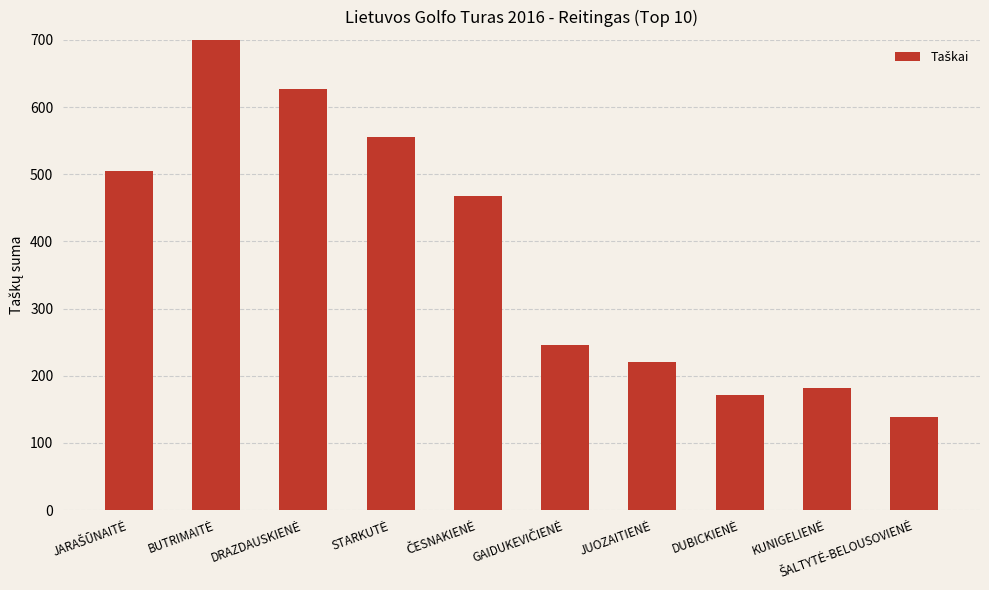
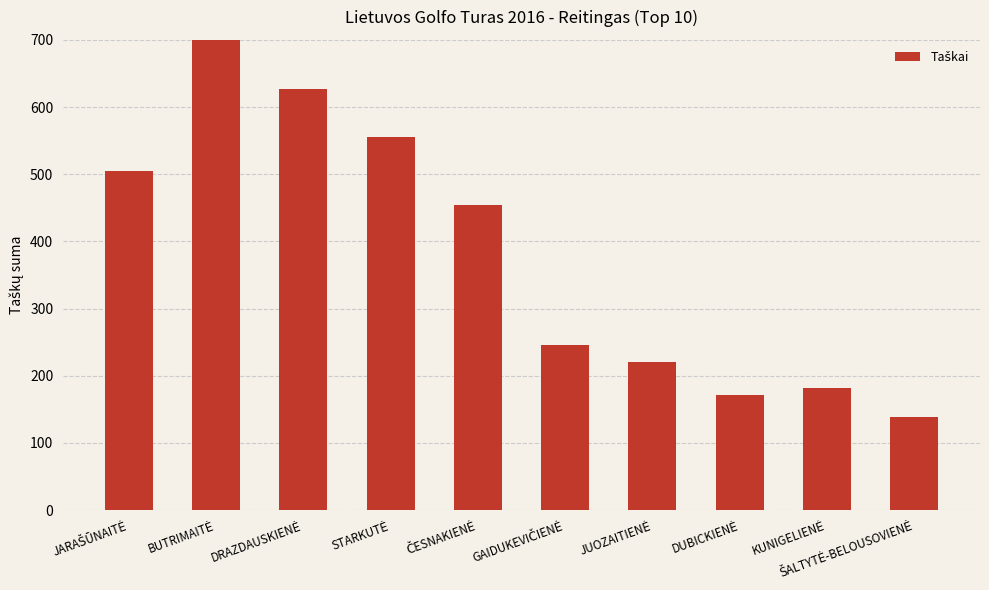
  {
    "JARAŠŪNAITĖ": 510,
    "DRAZDAUSKIENĖ": 630,
    "STARKUTĖ": 560,
-   "ČESNAKIENĖ": 470,
+   "ČESNAKIENĖ": 450,
    "GAIDUKEVIČIENĖ": 250,
    "JUOZAITIENĖ": 220,
    "DUBICKIENĖ": 170,
    "KUNIGELIENĖ": 180,
    "ŠALTYTĖ-BELOUSOVIENĖ": 140
  }
